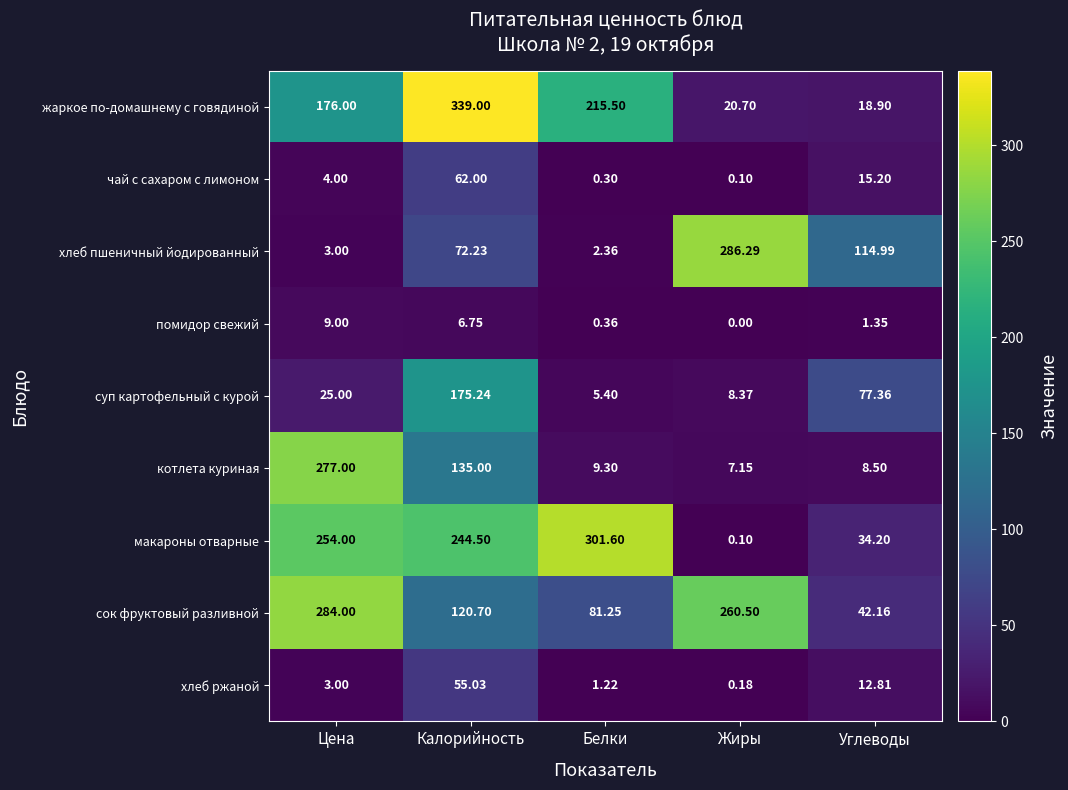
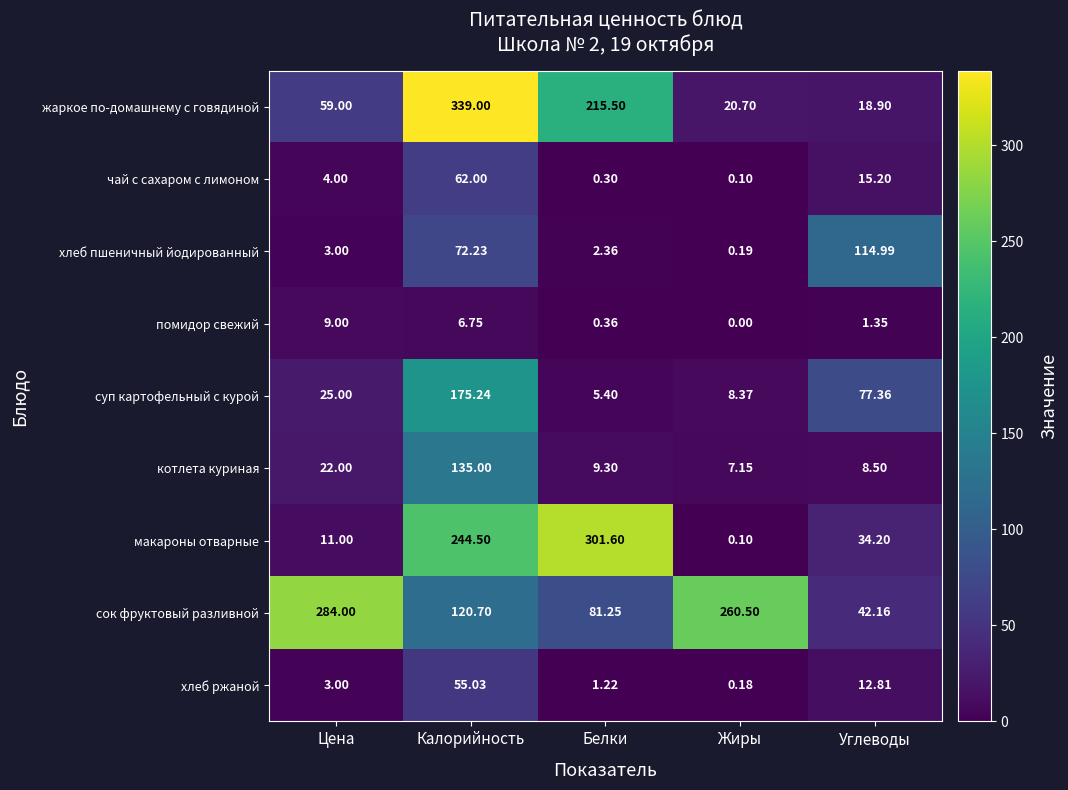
  {
    "жаркое по-домашнему с говядиной": {
-     "Цена": 176.00,
+     "Цена": 59.00,
      "Калорийность": 339.00,
      "Белки": 215.50,
      "Жиры": 20.70,
      "Углеводы": 18.90
    },
    "чай с сахаром с лимоном": {
      "Цена": 4.00,
      "Калорийность": 62.00,
      "Белки": 0.30,
      "Жиры": 0.10,
      "Углеводы": 15.20
    },
    "хлеб пшеничный йодированный": {
      "Цена": 3.00,
      "Калорийность": 72.23,
      "Белки": 2.36,
-     "Жиры": 286.29,
+     "Жиры": 0.19,
      "Углеводы": 114.99
    },
    "помидор свежий": {
      "Цена": 9.00,
      "Калорийность": 6.75,
      "Белки": 0.36,
      "Жиры": 0.00,
      "Углеводы": 1.35
    },
    "суп картофельный с курой": {
      "Цена": 25.00,
      "Калорийность": 175.24,
      "Белки": 5.40,
      "Жиры": 8.37,
      "Углеводы": 77.36
    },
    "котлета куриная": {
-     "Цена": 277.00,
+     "Цена": 22.00,
      "Калорийность": 135.00,
      "Белки": 9.30,
      "Жиры": 7.15,
      "Углеводы": 8.50
    },
    "макароны отварные": {
-     "Цена": 254.00,
+     "Цена": 11.00,
      "Калорийность": 244.50,
      "Белки": 301.60,
      "Жиры": 0.10,
      "Углеводы": 34.20
    },
    "сок фруктовый разливной": {
      "Цена": 284.00,
      "Калорийность": 120.70,
      "Белки": 81.25,
      "Жиры": 260.50,
      "Углеводы": 42.16
    },
    "хлеб ржаной": {
      "Цена": 3.00,
      "Калорийность": 55.03,
      "Белки": 1.22,
      "Жиры": 0.18,
      "Углеводы": 12.81
    }
  }
